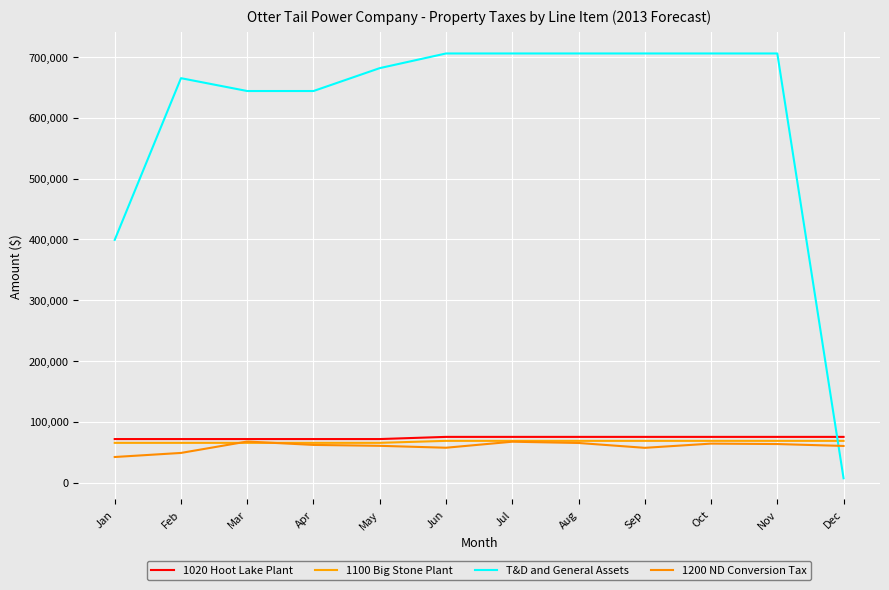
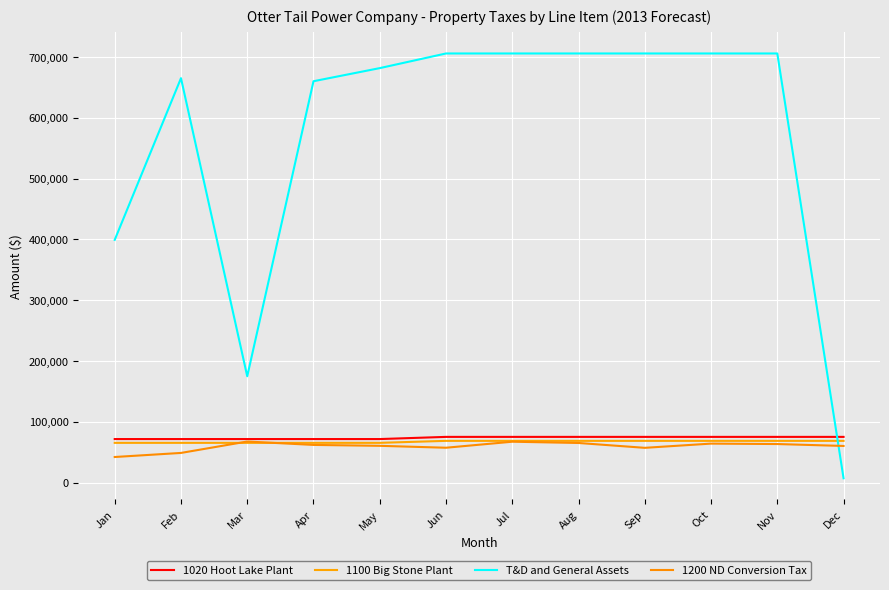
  {
    "1020 Hoot Lake Plant": {
      "Jan": "70,000",
      "Feb": "70,000",
      "Apr": "70,000",
      "May": "70,000",
      "Jun": "80,000",
      "Jul": "80,000",
      "Aug": "80,000",
      "Sep": "80,000",
      "Oct": "80,000",
      "Nov": "80,000",
      "Dec": "80,000"
    },
    "T&D and General Assets": {
      "Jan": "400,000",
      "Feb": "670,000",
-     "Mar": "640,000",
-     "Apr": "640,000",
+     "Mar": "170,000",
+     "Apr": "660,000",
      "May": "680,000",
      "Jun": "710,000",
      "Jul": "710,000",
      "Aug": "710,000",
      "Sep": "710,000",
      "Oct": "710,000",
      "Nov": "710,000",
      "Dec": "10,000"
    }
  }
